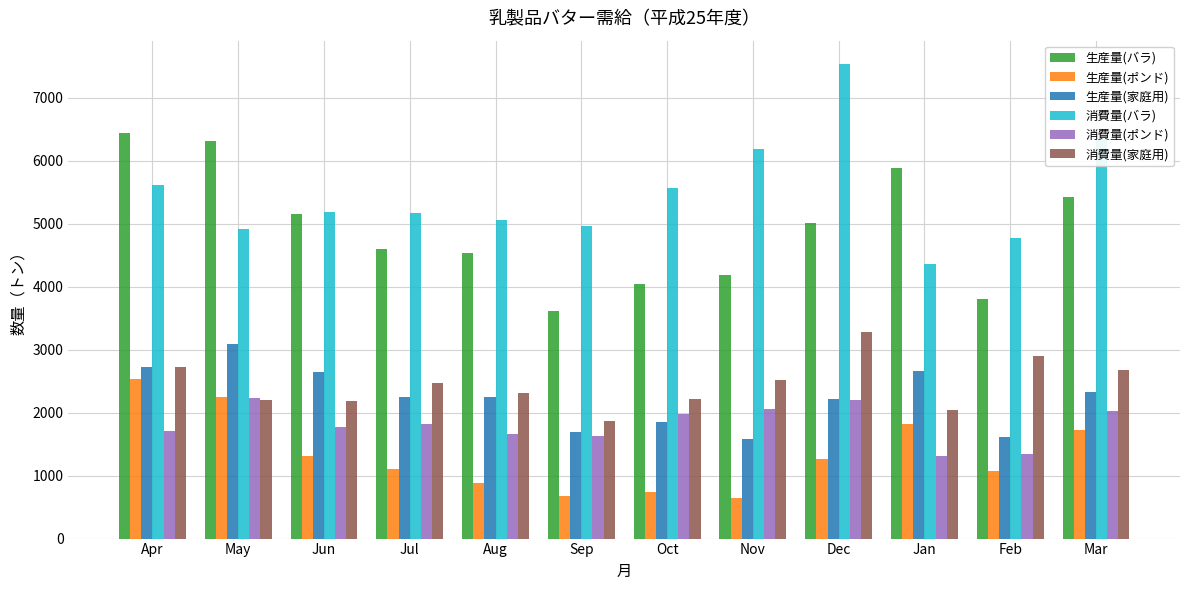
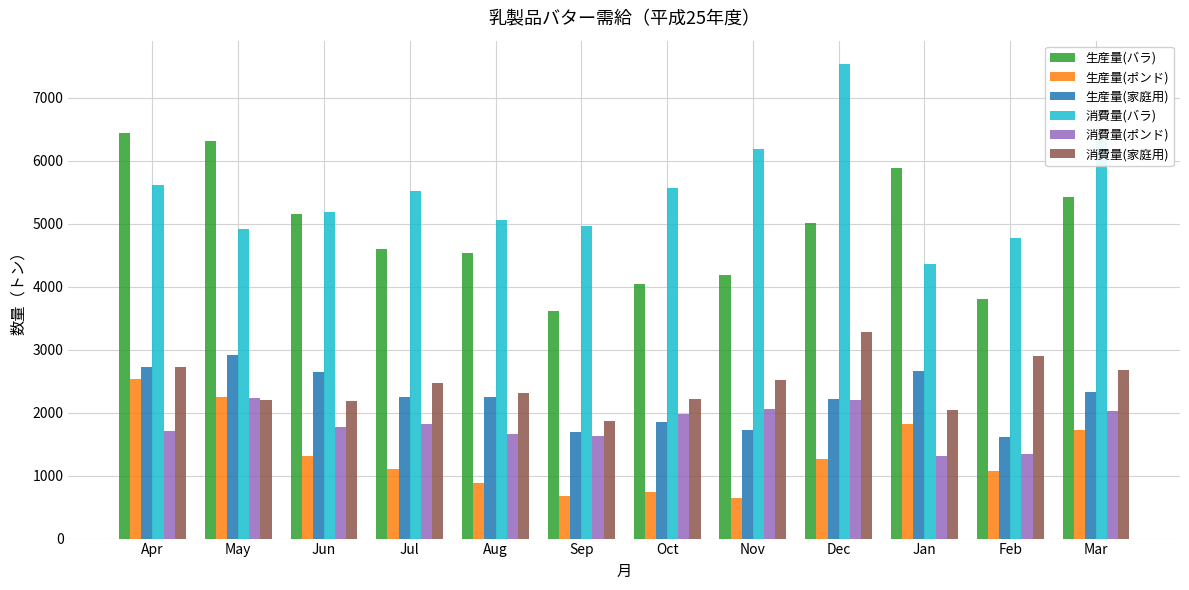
  {
    "生産量(バラ)": {
      "Apr": 6400,
      "May": 6300,
      "Jun": 5100,
      "Jul": 4600,
      "Aug": 4500,
      "Sep": 3600,
      "Oct": 4000,
      "Nov": 4200,
      "Dec": 5000,
      "Jan": 5900,
      "Feb": 3800,
      "Mar": 5400
    },
    "生産量(ポンド)": {
      "Apr": 2500,
      "May": 2300,
      "Jun": 1300,
      "Jul": 1100,
      "Aug": 900,
      "Sep": 700,
      "Oct": 700,
      "Nov": 600,
      "Dec": 1300,
      "Jan": 1800,
      "Feb": 1100,
      "Mar": 1700
    },
    "生産量(家庭用)": {
      "Apr": 2700,
-     "May": 3100,
+     "May": 2900,
      "Jun": 2600,
      "Jul": 2300,
      "Aug": 2300,
      "Sep": 1700,
      "Oct": 1900,
-     "Nov": 1600,
+     "Nov": 1700,
      "Dec": 2200,
      "Jan": 2700,
      "Feb": 1600,
      "Mar": 2300
    },
    "消費量(バラ)": {
      "Apr": 5600,
      "May": 4900,
      "Jun": 5200,
-     "Jul": 5200,
+     "Jul": 5500,
      "Aug": 5100,
      "Sep": 5000,
      "Oct": 5600,
      "Nov": 6200,
      "Dec": 7500,
      "Jan": 4400,
      "Feb": 4800
    },
    "消費量(ポンド)": {
      "Apr": 1700,
      "May": 2200,
      "Jun": 1800,
      "Jul": 1800,
      "Aug": 1700,
      "Sep": 1600,
      "Oct": 2000,
      "Nov": 2100,
      "Dec": 2200,
      "Jan": 1300,
      "Feb": 1300,
      "Mar": 2000
    },
    "消費量(家庭用)": {
      "Apr": 2700,
      "May": 2200,
      "Jun": 2200,
      "Jul": 2500,
      "Aug": 2300,
      "Sep": 1900,
      "Oct": 2200,
      "Nov": 2500,
      "Dec": 3300,
      "Jan": 2000,
      "Feb": 2900,
      "Mar": 2700
    }
  }
